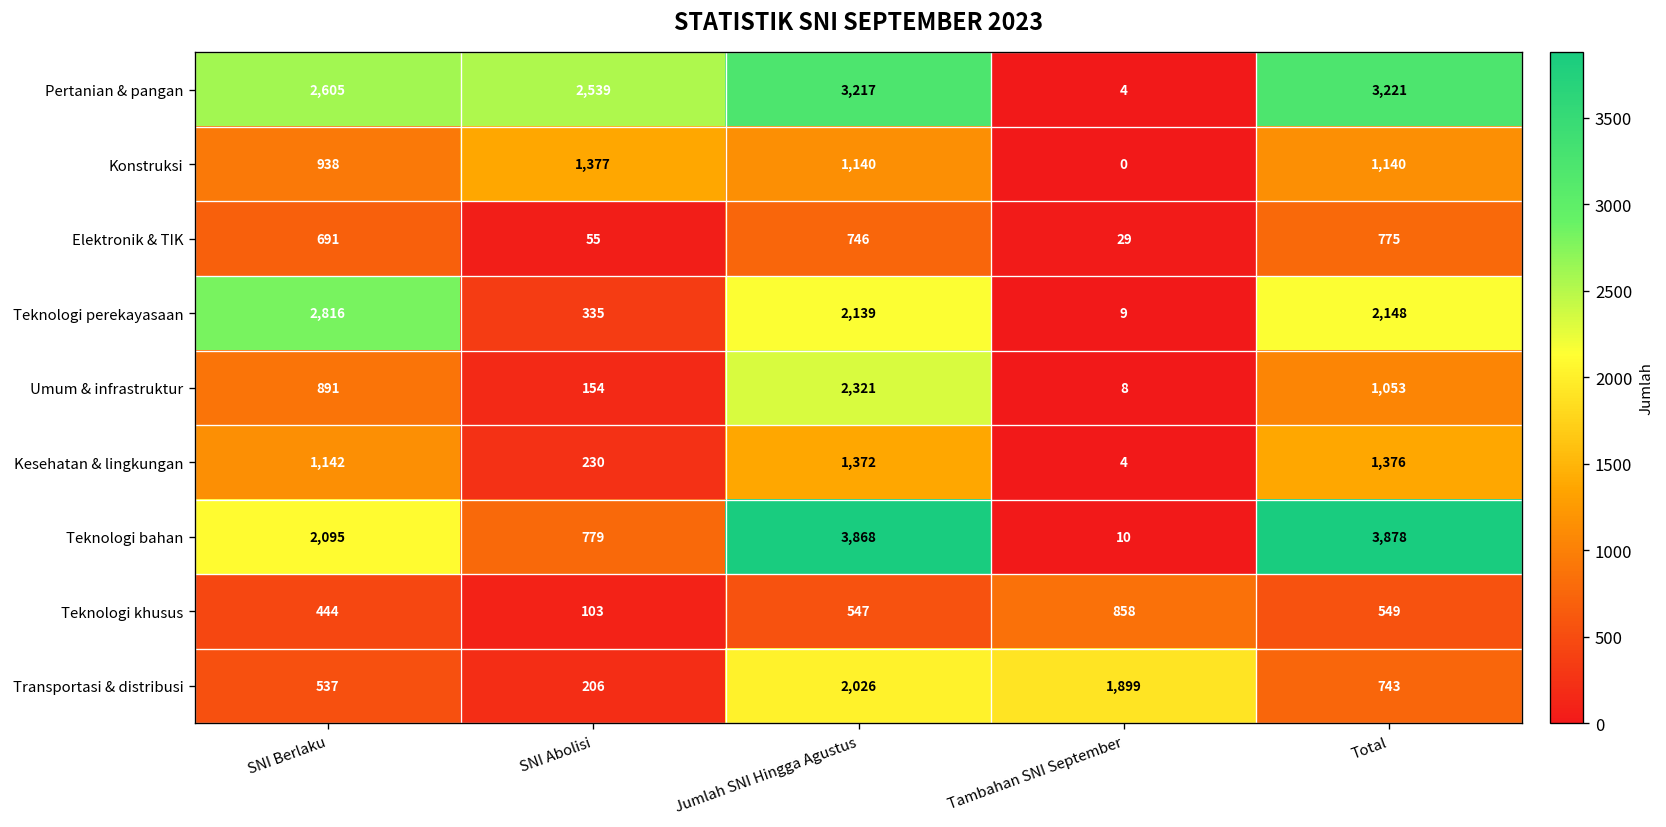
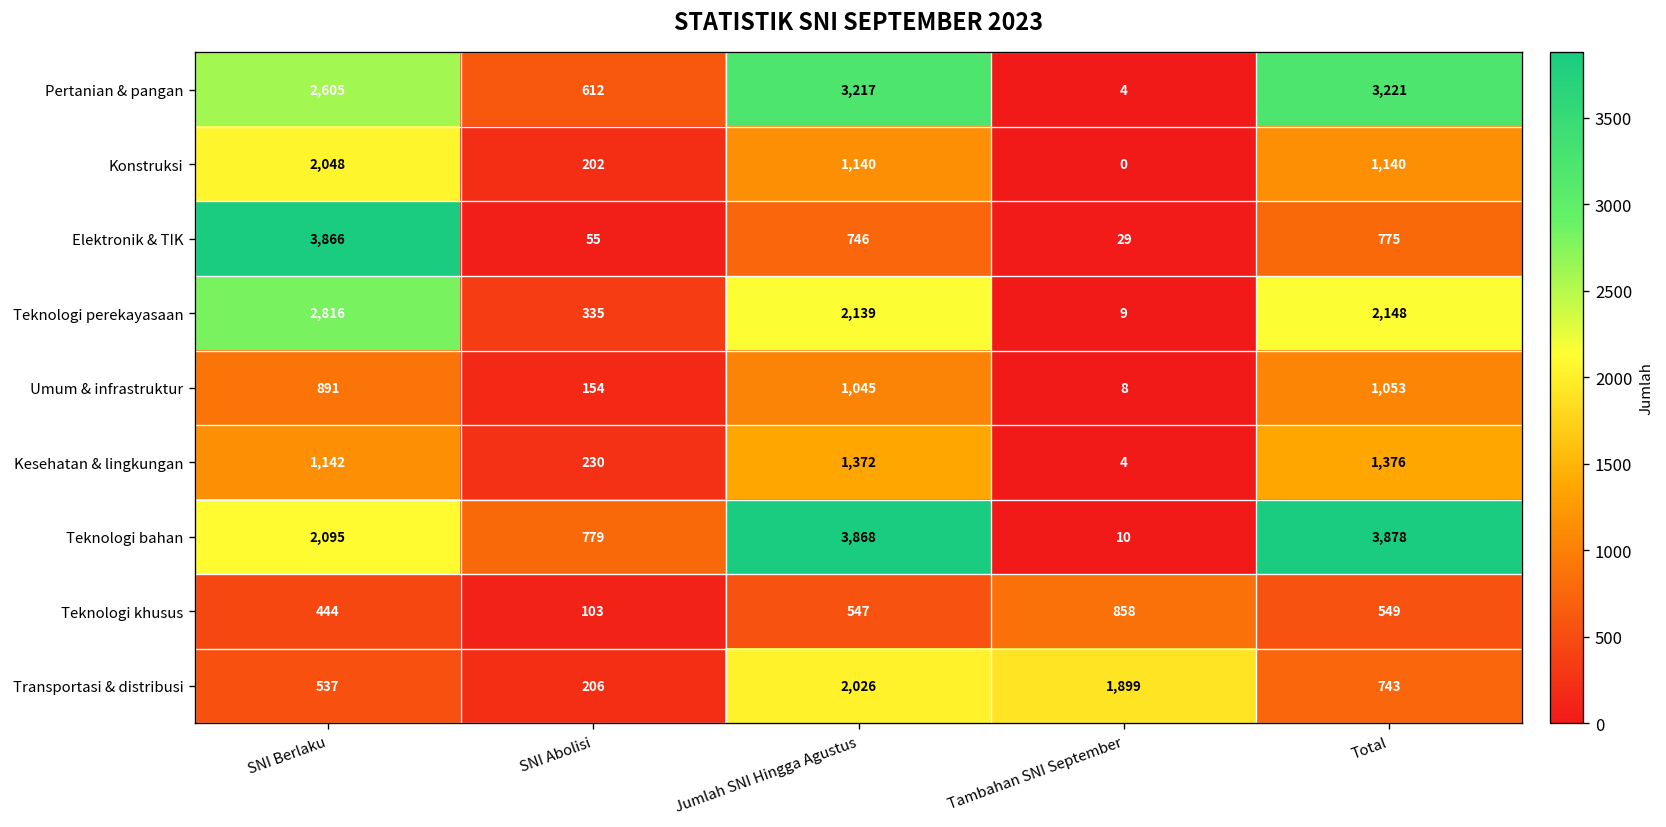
  {
    "Pertanian & pangan": {
      "SNI Berlaku": "2,605",
-     "SNI Abolisi": "2,539",
+     "SNI Abolisi": "612",
      "Jumlah SNI Hingga Agustus": "3,217",
      "Tambahan SNI September": "4",
      "Total": "3,221"
    },
    "Konstruksi": {
-     "SNI Berlaku": "938",
-     "SNI Abolisi": "1,377",
+     "SNI Berlaku": "2,048",
+     "SNI Abolisi": "202",
      "Jumlah SNI Hingga Agustus": "1,140",
      "Tambahan SNI September": "0",
      "Total": "1,140"
    },
    "Elektronik & TIK": {
-     "SNI Berlaku": "691",
+     "SNI Berlaku": "3,866",
      "SNI Abolisi": "55",
      "Jumlah SNI Hingga Agustus": "746",
      "Tambahan SNI September": "29",
      "Total": "775"
    },
    "Teknologi perekayasaan": {
      "SNI Berlaku": "2,816",
      "SNI Abolisi": "335",
      "Jumlah SNI Hingga Agustus": "2,139",
      "Tambahan SNI September": "9",
      "Total": "2,148"
    },
    "Umum & infrastruktur": {
      "SNI Berlaku": "891",
      "SNI Abolisi": "154",
-     "Jumlah SNI Hingga Agustus": "2,321",
+     "Jumlah SNI Hingga Agustus": "1,045",
      "Tambahan SNI September": "8",
      "Total": "1,053"
    },
    "Kesehatan & lingkungan": {
      "SNI Berlaku": "1,142",
      "SNI Abolisi": "230",
      "Jumlah SNI Hingga Agustus": "1,372",
      "Tambahan SNI September": "4",
      "Total": "1,376"
    },
    "Teknologi bahan": {
      "SNI Berlaku": "2,095",
      "SNI Abolisi": "779",
      "Jumlah SNI Hingga Agustus": "3,868",
      "Tambahan SNI September": "10",
      "Total": "3,878"
    },
    "Teknologi khusus": {
      "SNI Berlaku": "444",
      "SNI Abolisi": "103",
      "Jumlah SNI Hingga Agustus": "547",
      "Tambahan SNI September": "858",
      "Total": "549"
    },
    "Transportasi & distribusi": {
      "SNI Berlaku": "537",
      "SNI Abolisi": "206",
      "Jumlah SNI Hingga Agustus": "2,026",
      "Tambahan SNI September": "1,899",
      "Total": "743"
    }
  }
